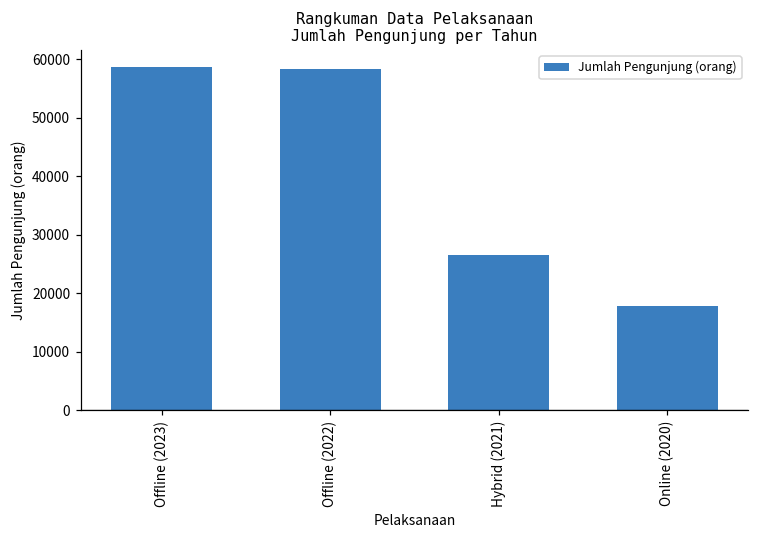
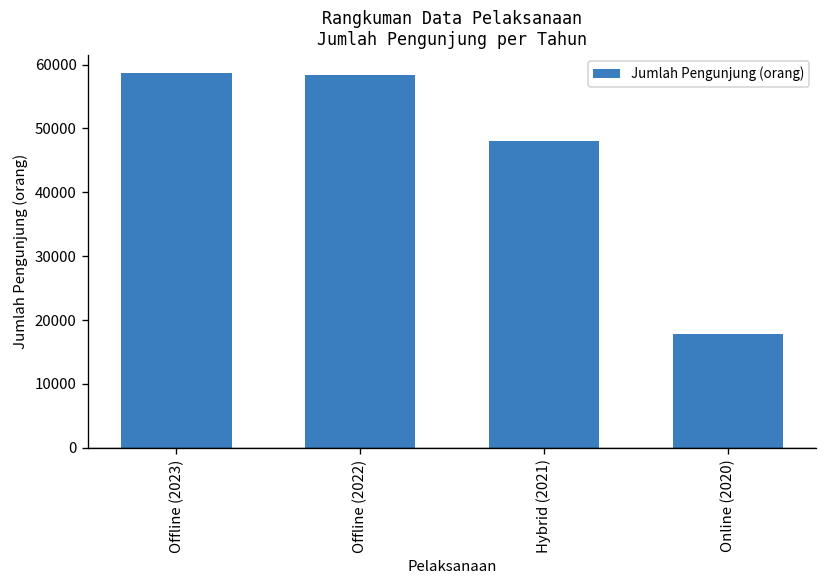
  {
    "Offline (2023)": 59000,
    "Offline (2022)": 58000,
-   "Hybrid (2021)": 27000,
+   "Hybrid (2021)": 48000,
    "Online (2020)": 18000
  }
